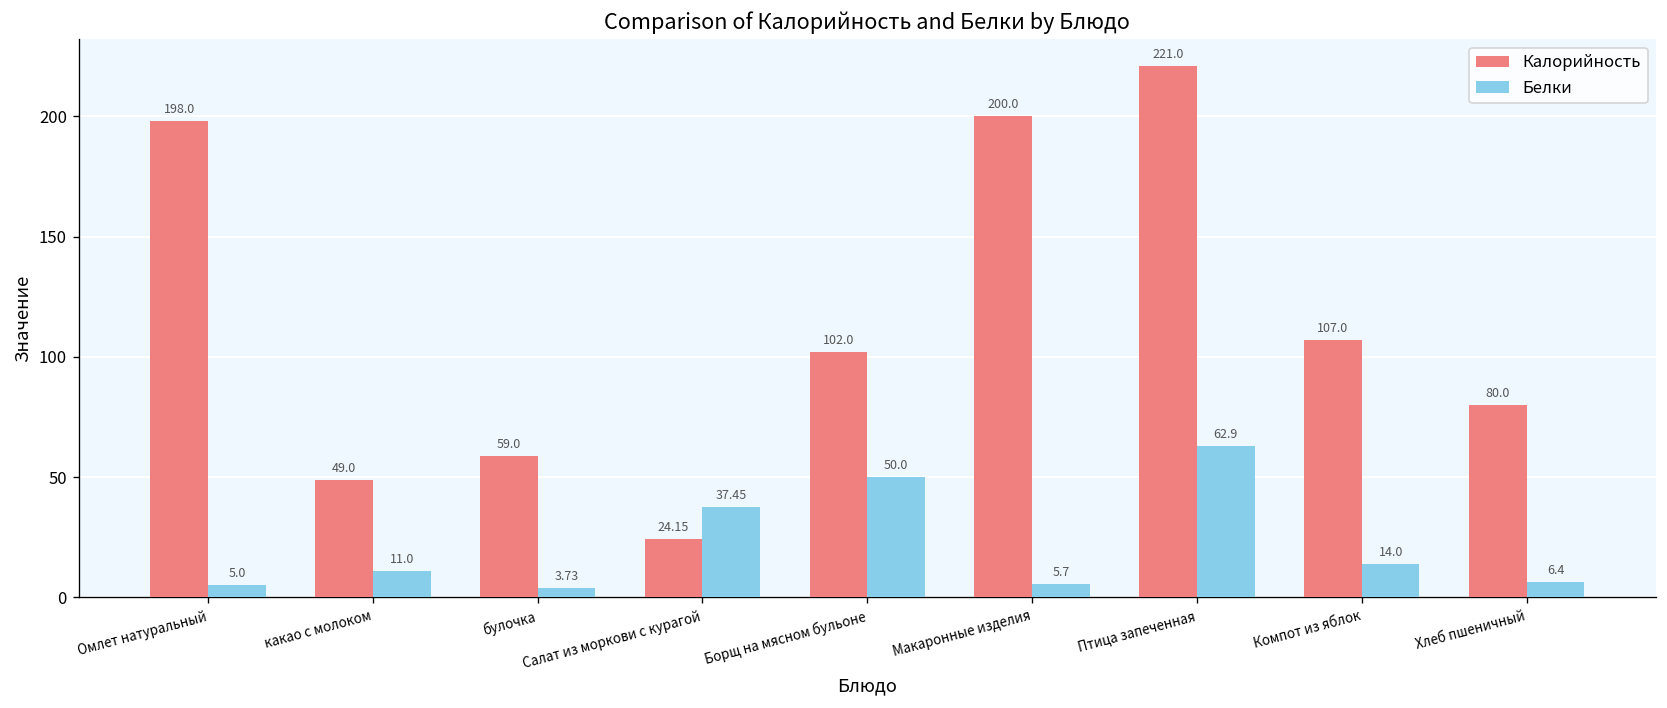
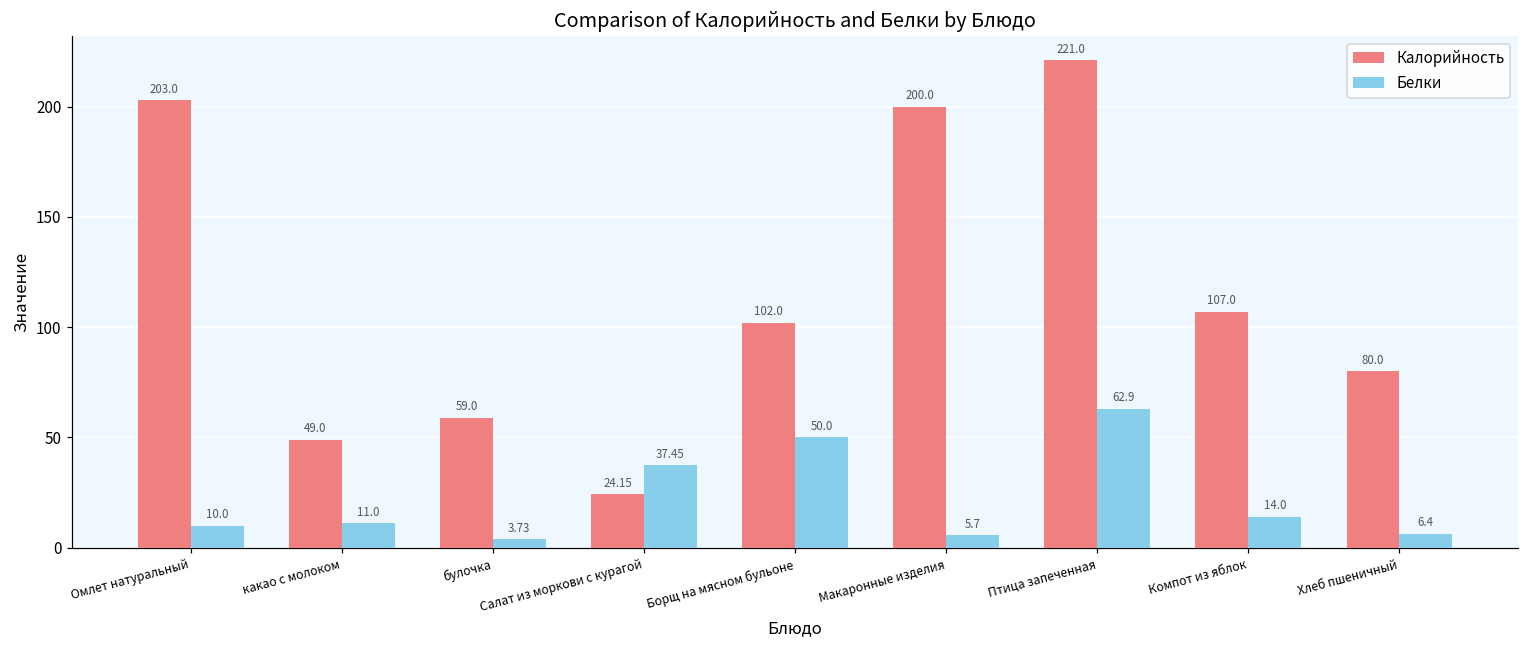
  {
    "Калорийность": {
-     "Омлет натуральный": 198.0,
+     "Омлет натуральный": 203.0,
      "какао с молоком": 49.0,
      "булочка": 59.0,
      "Салат из моркови с курагой": 24.15,
      "Борщ на мясном бульоне": 102.0,
      "Макаронные изделия": 200.0,
      "Птица запеченная": 221.0,
      "Компот из яблок": 107.0,
      "Хлеб пшеничный": 80.0
    },
    "Белки": {
-     "Омлет натуральный": 5.0,
+     "Омлет натуральный": 10.0,
      "какао с молоком": 11.0,
      "булочка": 3.73,
      "Салат из моркови с курагой": 37.45,
      "Борщ на мясном бульоне": 50.0,
      "Макаронные изделия": 5.7,
      "Птица запеченная": 62.9,
      "Компот из яблок": 14.0,
      "Хлеб пшеничный": 6.4
    }
  }
